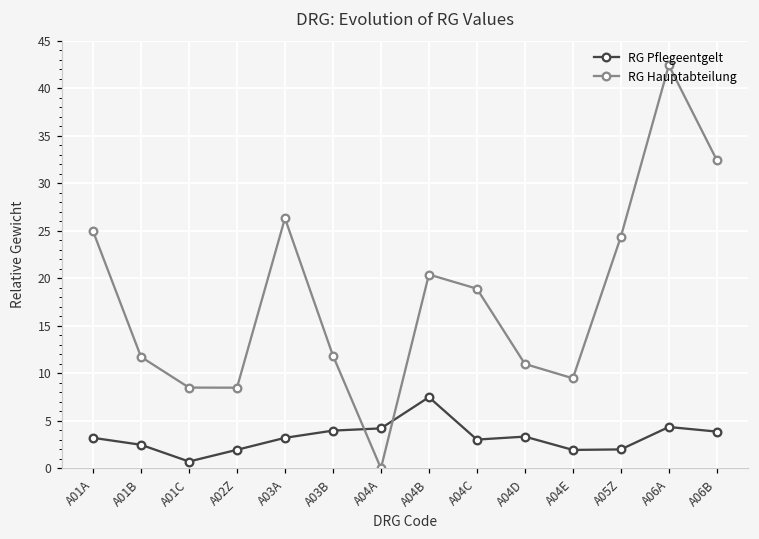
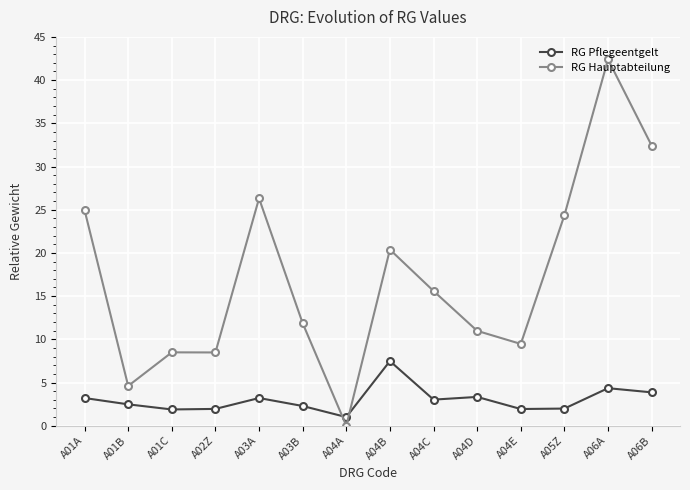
  {
    "RG Pflegeentgelt": {
      "A01A": 3,
      "A01B": 2,
-     "A01C": 1,
+     "A01C": 2,
      "A02Z": 2,
      "A03A": 3,
-     "A03B": 4,
-     "A04A": 4,
+     "A03B": 2,
+     "A04A": 1,
      "A04B": 7,
      "A04C": 3,
      "A04D": 3,
      "A04E": 2,
      "A05Z": 2,
      "A06A": 4,
      "A06B": 4
    },
    "RG Hauptabteilung": {
      "A01A": 25,
-     "A01B": 12,
+     "A01B": 5,
      "A01C": 8,
      "A02Z": 8,
      "A03A": 26,
      "A03B": 12,
      "A04A": 0,
      "A04B": 20,
-     "A04C": 19,
+     "A04C": 16,
      "A04D": 11,
      "A04E": 9,
      "A05Z": 24,
      "A06A": 42,
      "A06B": 32
    }
  }
